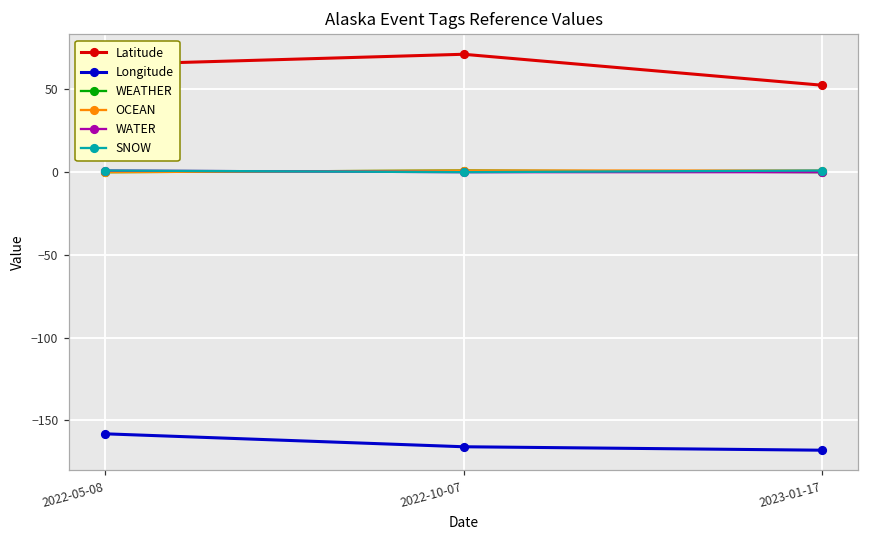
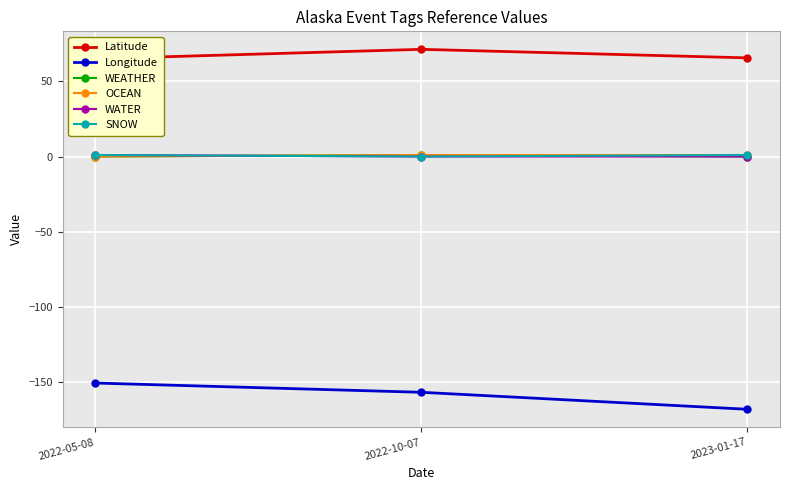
  {
    "Latitude": {
      "2022-10-07": 71,
-     "2023-01-17": 53
+     "2023-01-17": 66
    },
    "Longitude": {
-     "2022-05-08": -158,
-     "2022-10-07": -166,
+     "2022-05-08": -151,
+     "2022-10-07": -157,
      "2023-01-17": -168
    }
  }
